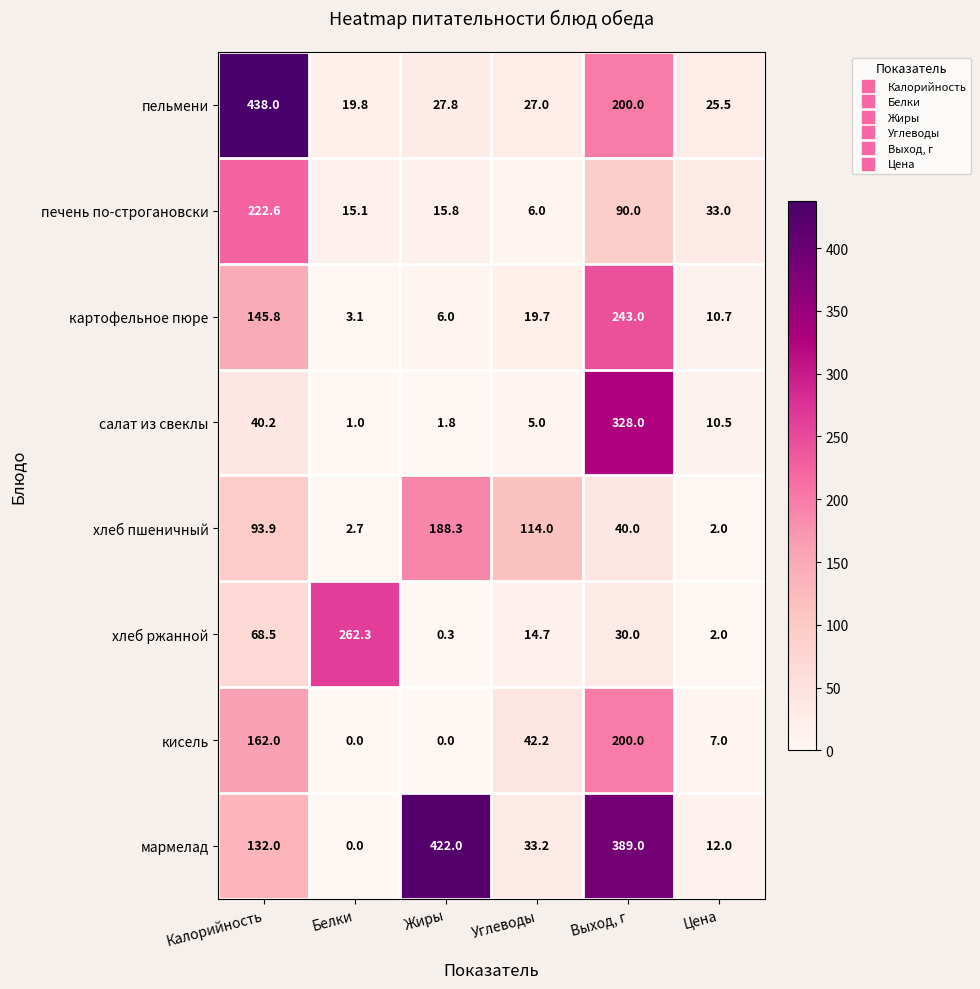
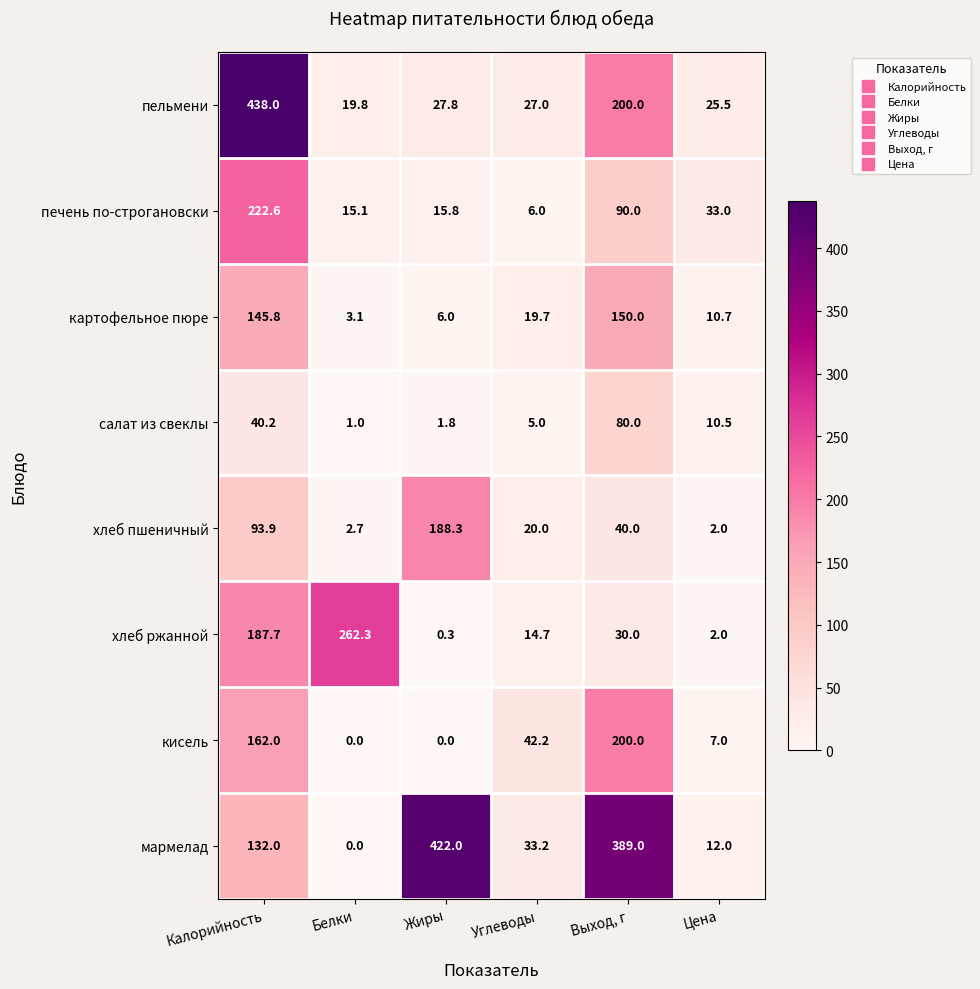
  {
    "пельмени": {
      "Калорийность": 438.0,
      "Белки": 19.8,
      "Жиры": 27.8,
      "Углеводы": 27.0,
      "Выход, г": 200.0,
      "Цена": 25.5
    },
    "печень по-строгановски": {
      "Калорийность": 222.6,
      "Белки": 15.1,
      "Жиры": 15.8,
      "Углеводы": 6.0,
      "Выход, г": 90.0,
      "Цена": 33.0
    },
    "картофельное пюре": {
      "Калорийность": 145.8,
      "Белки": 3.1,
      "Жиры": 6.0,
      "Углеводы": 19.7,
-     "Выход, г": 243.0,
+     "Выход, г": 150.0,
      "Цена": 10.7
    },
    "салат из свеклы": {
      "Калорийность": 40.2,
      "Белки": 1.0,
      "Жиры": 1.8,
      "Углеводы": 5.0,
-     "Выход, г": 328.0,
+     "Выход, г": 80.0,
      "Цена": 10.5
    },
    "хлеб пшеничный": {
      "Калорийность": 93.9,
      "Белки": 2.7,
      "Жиры": 188.3,
-     "Углеводы": 114.0,
+     "Углеводы": 20.0,
      "Выход, г": 40.0,
      "Цена": 2.0
    },
    "хлеб ржанной": {
-     "Калорийность": 68.5,
+     "Калорийность": 187.7,
      "Белки": 262.3,
      "Жиры": 0.3,
      "Углеводы": 14.7,
      "Выход, г": 30.0,
      "Цена": 2.0
    },
    "кисель": {
      "Калорийность": 162.0,
      "Белки": 0.0,
      "Жиры": 0.0,
      "Углеводы": 42.2,
      "Выход, г": 200.0,
      "Цена": 7.0
    },
    "мармелад": {
      "Калорийность": 132.0,
      "Белки": 0.0,
      "Жиры": 422.0,
      "Углеводы": 33.2,
      "Выход, г": 389.0,
      "Цена": 12.0
    }
  }
